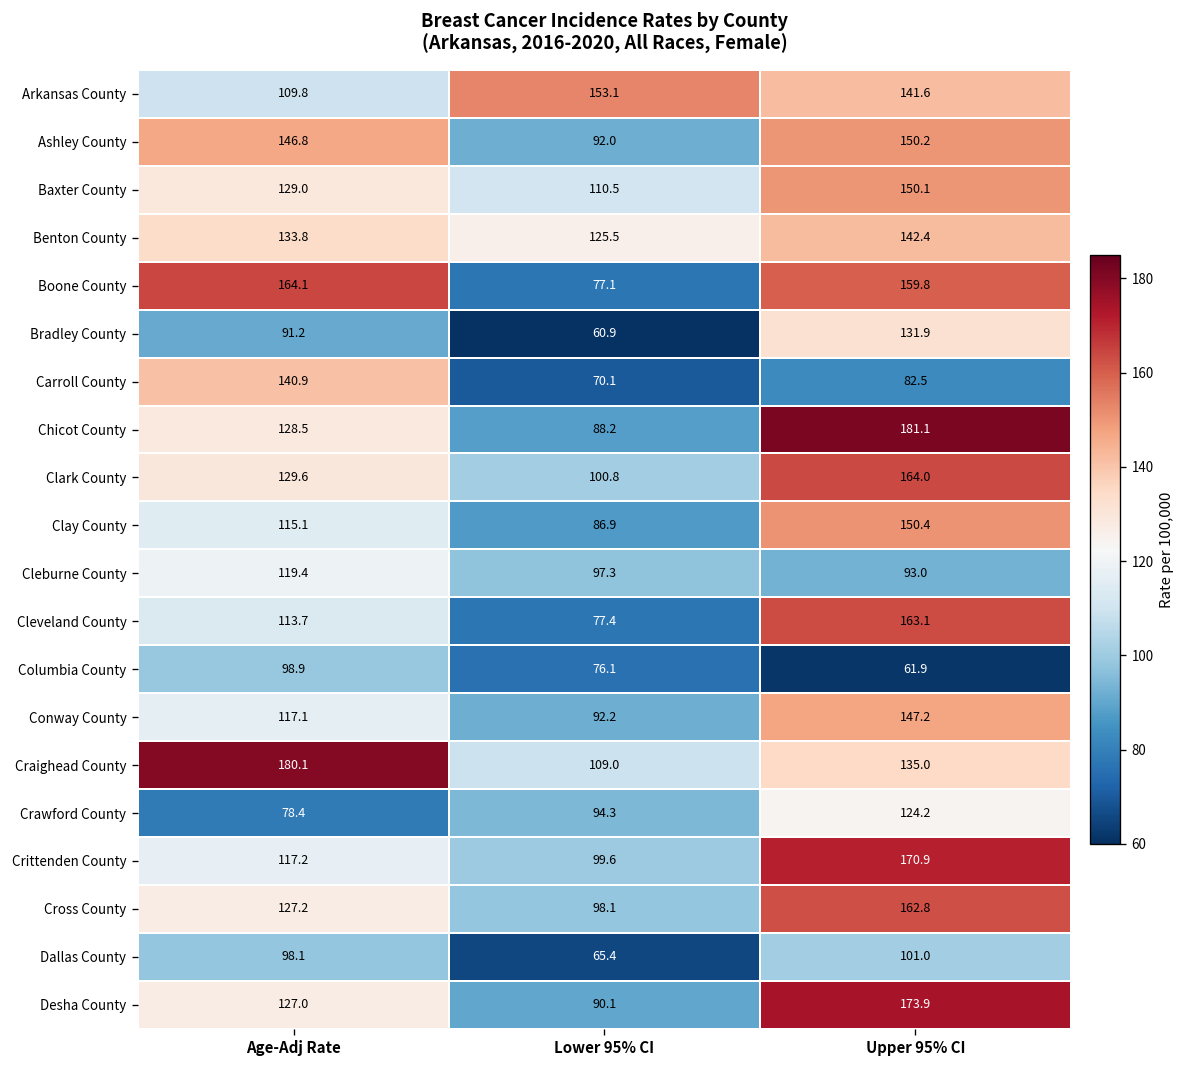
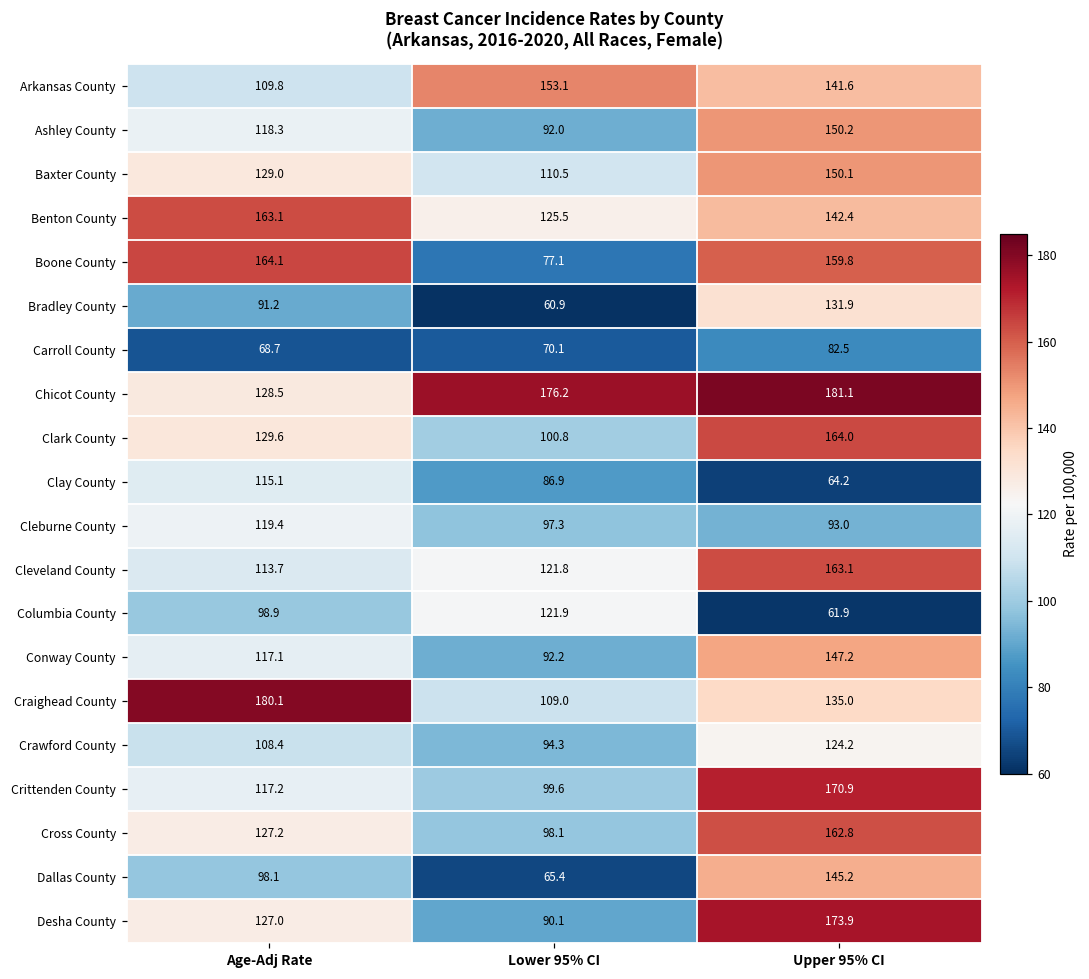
  {
    "Arkansas County": {
      "Age-Adj Rate": 109.8,
      "Lower 95% CI": 153.1,
      "Upper 95% CI": 141.6
    },
    "Ashley County": {
-     "Age-Adj Rate": 146.8,
+     "Age-Adj Rate": 118.3,
      "Lower 95% CI": 92.0,
      "Upper 95% CI": 150.2
    },
    "Baxter County": {
      "Age-Adj Rate": 129.0,
      "Lower 95% CI": 110.5,
      "Upper 95% CI": 150.1
    },
    "Benton County": {
-     "Age-Adj Rate": 133.8,
+     "Age-Adj Rate": 163.1,
      "Lower 95% CI": 125.5,
      "Upper 95% CI": 142.4
    },
    "Boone County": {
      "Age-Adj Rate": 164.1,
      "Lower 95% CI": 77.1,
      "Upper 95% CI": 159.8
    },
    "Bradley County": {
      "Age-Adj Rate": 91.2,
      "Lower 95% CI": 60.9,
      "Upper 95% CI": 131.9
    },
    "Carroll County": {
-     "Age-Adj Rate": 140.9,
+     "Age-Adj Rate": 68.7,
      "Lower 95% CI": 70.1,
      "Upper 95% CI": 82.5
    },
    "Chicot County": {
      "Age-Adj Rate": 128.5,
-     "Lower 95% CI": 88.2,
+     "Lower 95% CI": 176.2,
      "Upper 95% CI": 181.1
    },
    "Clark County": {
      "Age-Adj Rate": 129.6,
      "Lower 95% CI": 100.8,
      "Upper 95% CI": 164.0
    },
    "Clay County": {
      "Age-Adj Rate": 115.1,
      "Lower 95% CI": 86.9,
-     "Upper 95% CI": 150.4
+     "Upper 95% CI": 64.2
    },
    "Cleburne County": {
      "Age-Adj Rate": 119.4,
      "Lower 95% CI": 97.3,
      "Upper 95% CI": 93.0
    },
    "Cleveland County": {
      "Age-Adj Rate": 113.7,
-     "Lower 95% CI": 77.4,
+     "Lower 95% CI": 121.8,
      "Upper 95% CI": 163.1
    },
    "Columbia County": {
      "Age-Adj Rate": 98.9,
-     "Lower 95% CI": 76.1,
+     "Lower 95% CI": 121.9,
      "Upper 95% CI": 61.9
    },
    "Conway County": {
      "Age-Adj Rate": 117.1,
      "Lower 95% CI": 92.2,
      "Upper 95% CI": 147.2
    },
    "Craighead County": {
      "Age-Adj Rate": 180.1,
      "Lower 95% CI": 109.0,
      "Upper 95% CI": 135.0
    },
    "Crawford County": {
-     "Age-Adj Rate": 78.4,
+     "Age-Adj Rate": 108.4,
      "Lower 95% CI": 94.3,
      "Upper 95% CI": 124.2
    },
    "Crittenden County": {
      "Age-Adj Rate": 117.2,
      "Lower 95% CI": 99.6,
      "Upper 95% CI": 170.9
    },
    "Cross County": {
      "Age-Adj Rate": 127.2,
      "Lower 95% CI": 98.1,
      "Upper 95% CI": 162.8
    },
    "Dallas County": {
      "Age-Adj Rate": 98.1,
      "Lower 95% CI": 65.4,
-     "Upper 95% CI": 101.0
+     "Upper 95% CI": 145.2
    },
    "Desha County": {
      "Age-Adj Rate": 127.0,
      "Lower 95% CI": 90.1,
      "Upper 95% CI": 173.9
    }
  }
